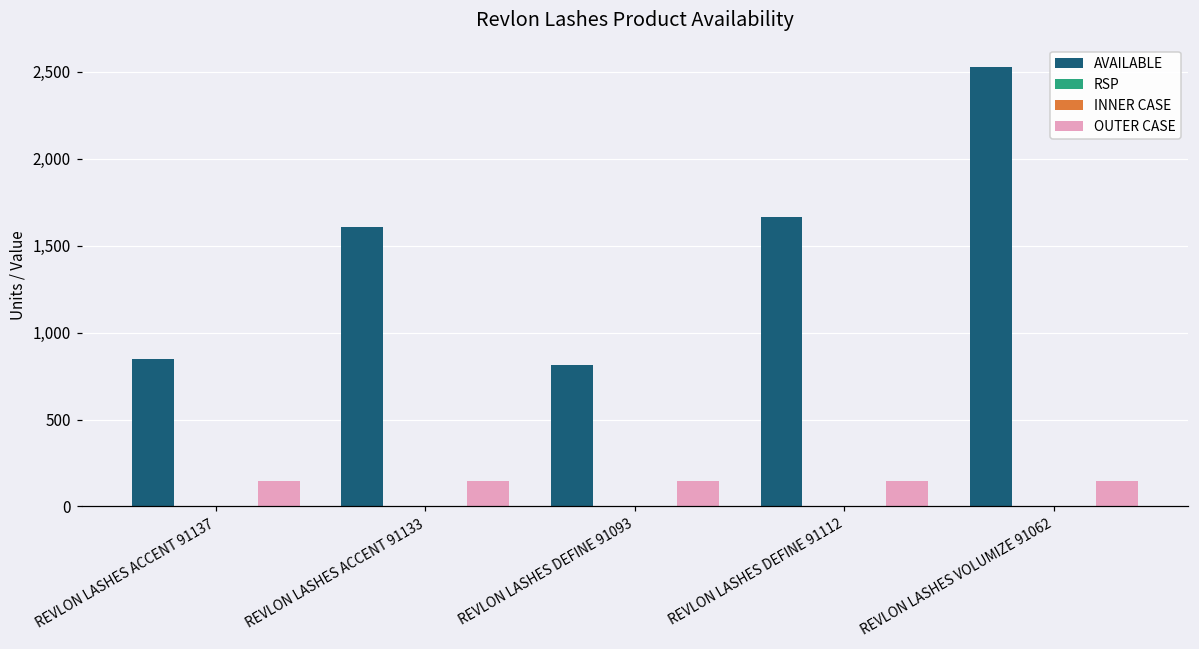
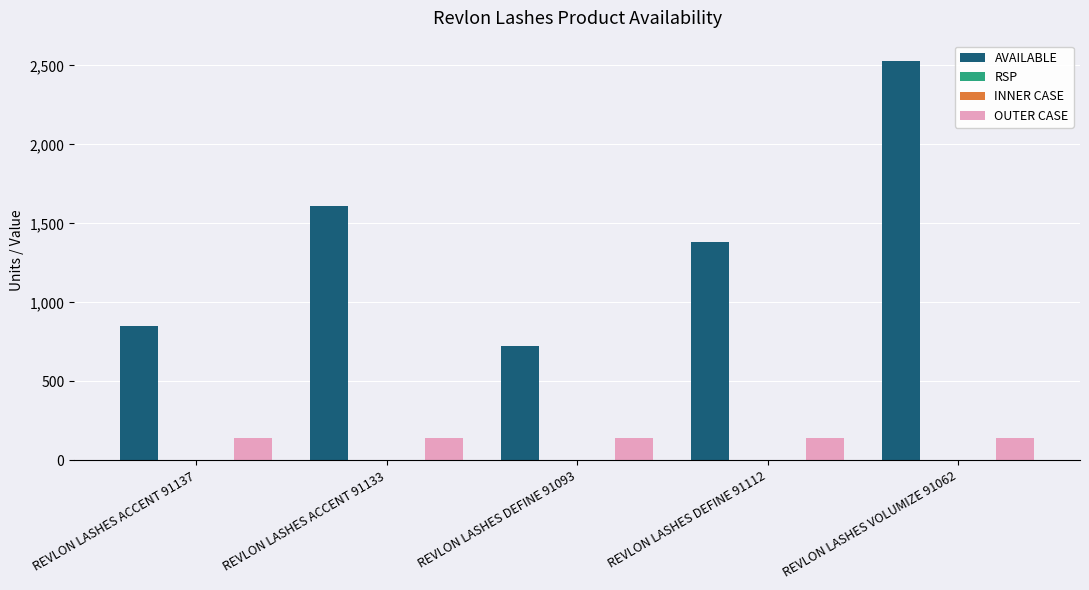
  {
    "AVAILABLE": {
      "REVLON LASHES ACCENT 91137": "850",
      "REVLON LASHES ACCENT 91133": "1,610",
-     "REVLON LASHES DEFINE 91093": "810",
-     "REVLON LASHES DEFINE 91112": "1,670",
+     "REVLON LASHES DEFINE 91093": "720",
+     "REVLON LASHES DEFINE 91112": "1,390",
      "REVLON LASHES VOLUMIZE 91062": "2,530"
    },
    "OUTER CASE": {
      "REVLON LASHES ACCENT 91137": "140",
      "REVLON LASHES ACCENT 91133": "140",
      "REVLON LASHES DEFINE 91093": "140",
      "REVLON LASHES DEFINE 91112": "140",
      "REVLON LASHES VOLUMIZE 91062": "140"
    }
  }
